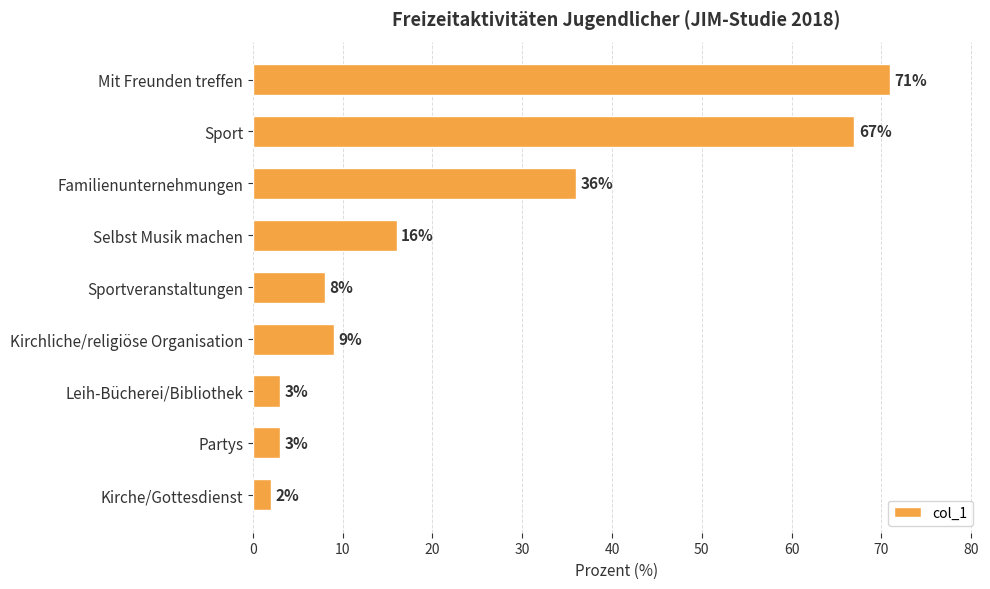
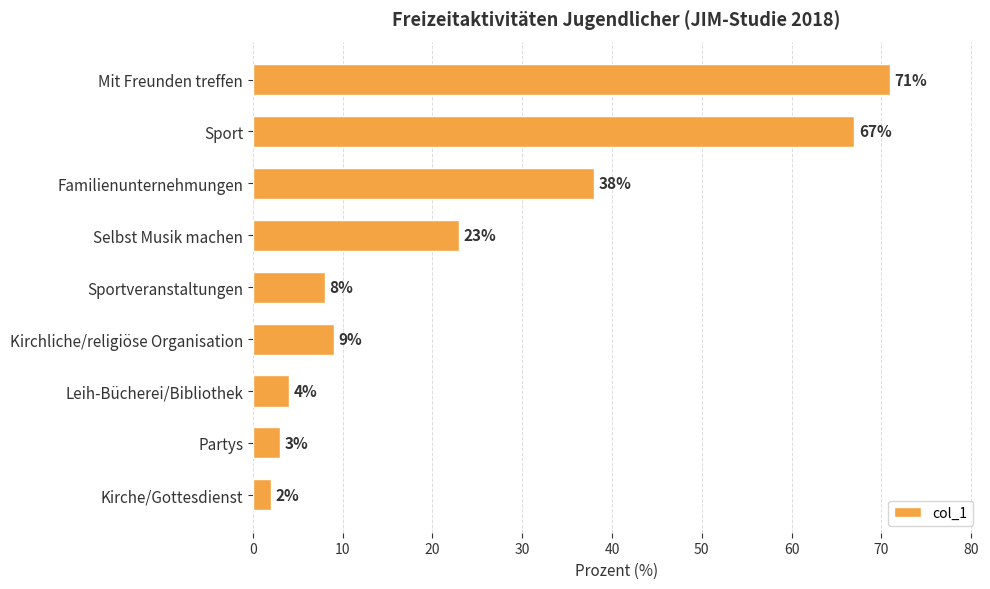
  {
    "Mit Freunden treffen": "71%",
    "Sport": "67%",
-   "Familienunternehmungen": "36%",
-   "Selbst Musik machen": "16%",
+   "Familienunternehmungen": "38%",
+   "Selbst Musik machen": "23%",
    "Sportveranstaltungen": "8%",
    "Kirchliche/religiöse Organisation": "9%",
-   "Leih-Bücherei/Bibliothek": "3%",
+   "Leih-Bücherei/Bibliothek": "4%",
    "Partys": "3%",
    "Kirche/Gottesdienst": "2%"
  }
